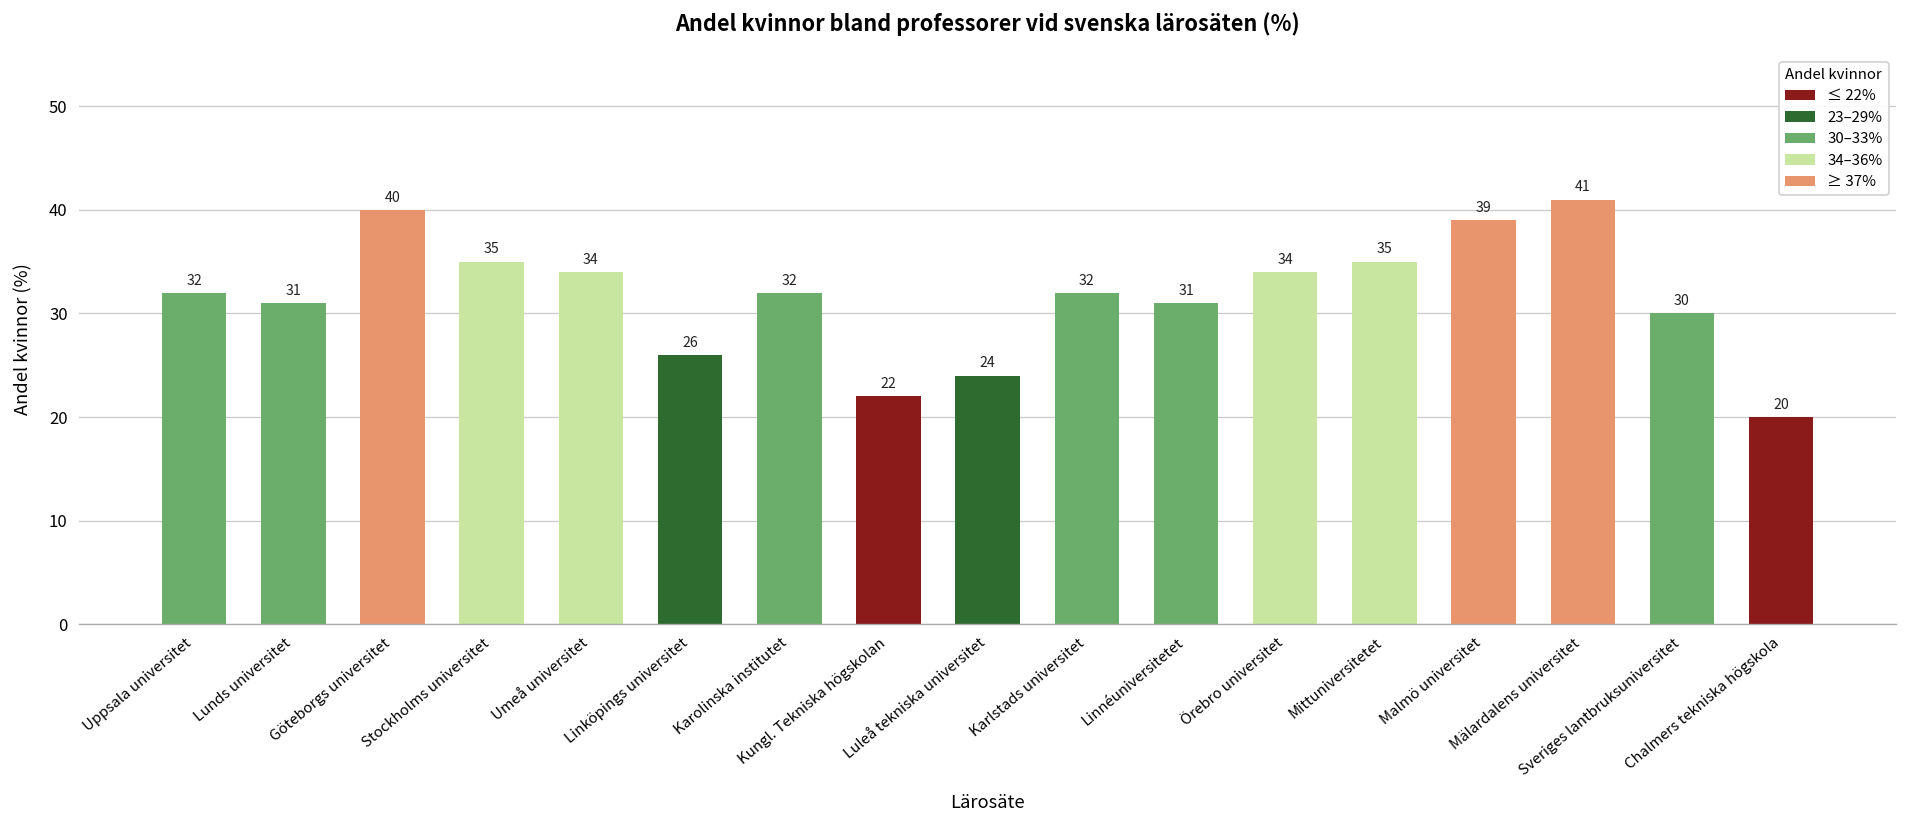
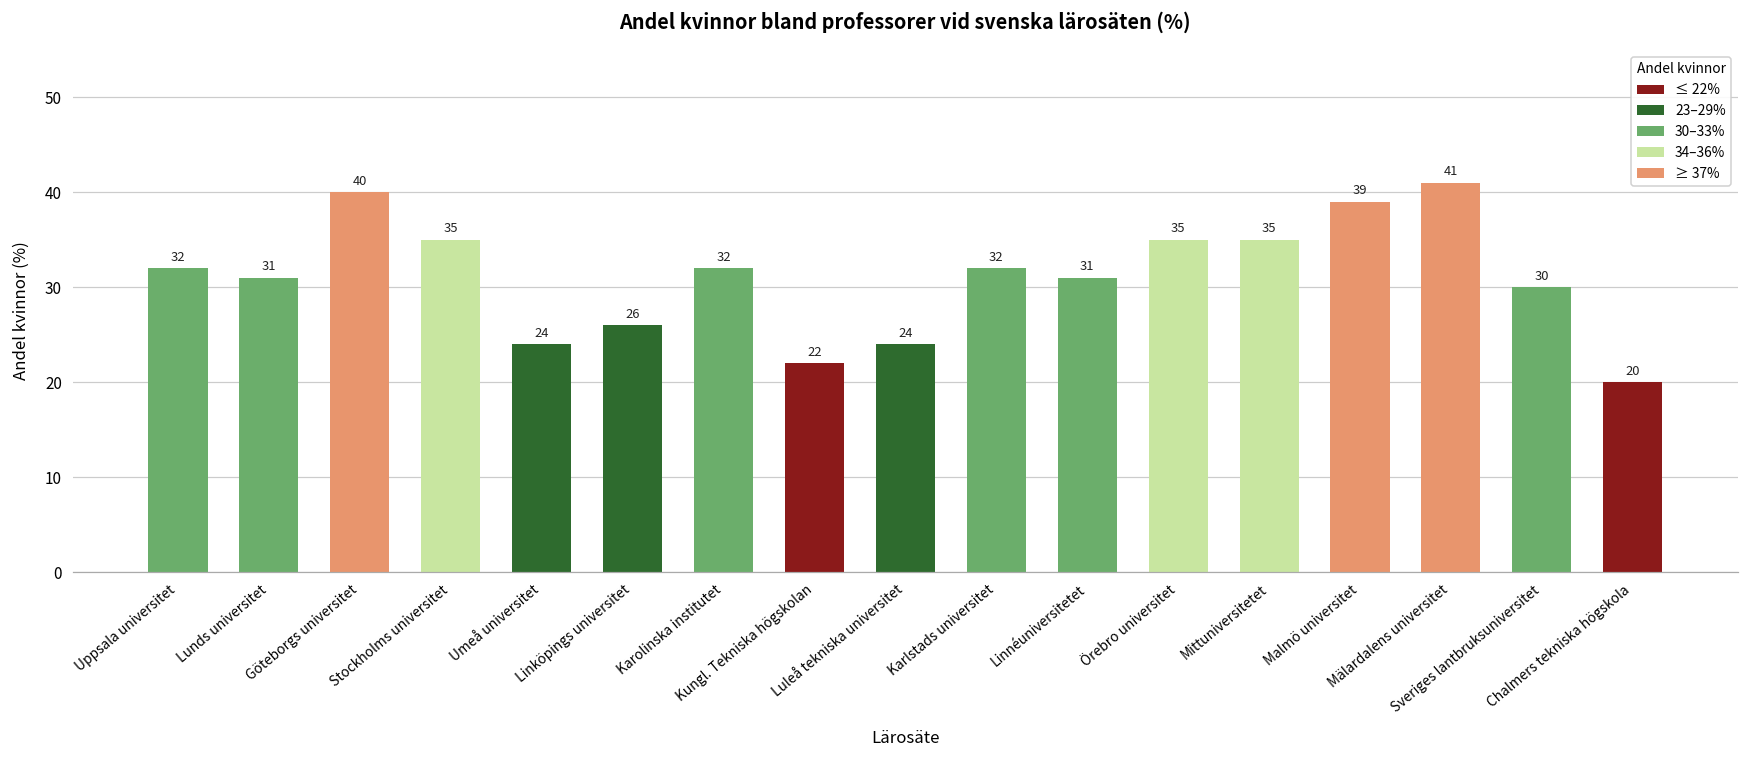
  {
    "Uppsala universitet": 32,
    "Lunds universitet": 31,
    "Göteborgs universitet": 40,
    "Stockholms universitet": 35,
-   "Umeå universitet": 34,
+   "Umeå universitet": 24,
    "Linköpings universitet": 26,
    "Karolinska institutet": 32,
    "Kungl. Tekniska högskolan": 22,
    "Luleå tekniska universitet": 24,
    "Karlstads universitet": 32,
    "Linnéuniversitetet": 31,
-   "Örebro universitet": 34,
+   "Örebro universitet": 35,
    "Mittuniversitetet": 35,
    "Malmö universitet": 39,
    "Mälardalens universitet": 41,
    "Sveriges lantbruksuniversitet": 30,
    "Chalmers tekniska högskola": 20
  }
